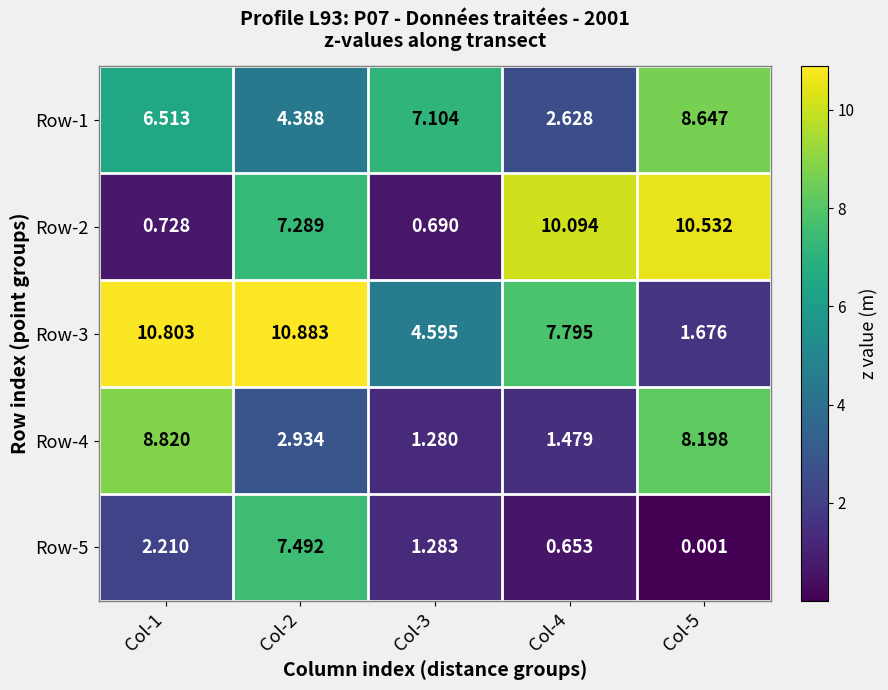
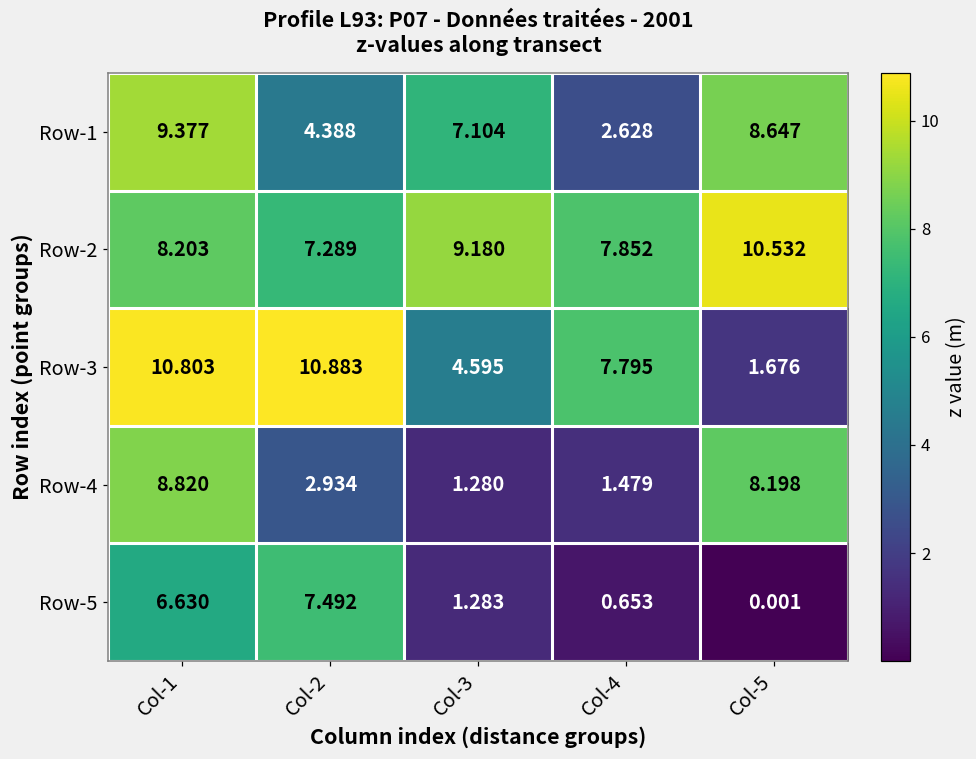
  {
    "Row-1": {
-     "Col-1": 6.513,
+     "Col-1": 9.377,
      "Col-2": 4.388,
      "Col-3": 7.104,
      "Col-4": 2.628,
      "Col-5": 8.647
    },
    "Row-2": {
-     "Col-1": 0.728,
+     "Col-1": 8.203,
      "Col-2": 7.289,
-     "Col-3": 0.690,
-     "Col-4": 10.094,
+     "Col-3": 9.180,
+     "Col-4": 7.852,
      "Col-5": 10.532
    },
    "Row-3": {
      "Col-1": 10.803,
      "Col-2": 10.883,
      "Col-3": 4.595,
      "Col-4": 7.795,
      "Col-5": 1.676
    },
    "Row-4": {
      "Col-1": 8.820,
      "Col-2": 2.934,
      "Col-3": 1.280,
      "Col-4": 1.479,
      "Col-5": 8.198
    },
    "Row-5": {
-     "Col-1": 2.210,
+     "Col-1": 6.630,
      "Col-2": 7.492,
      "Col-3": 1.283,
      "Col-4": 0.653,
      "Col-5": 0.001
    }
  }
